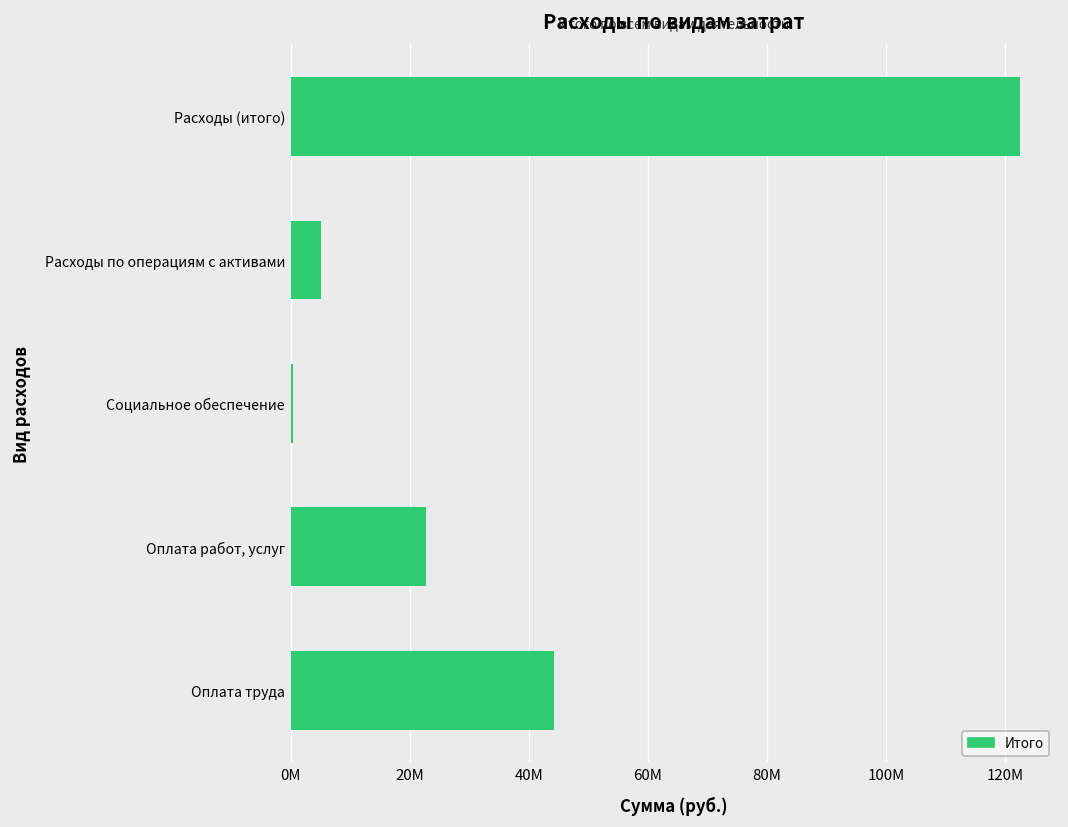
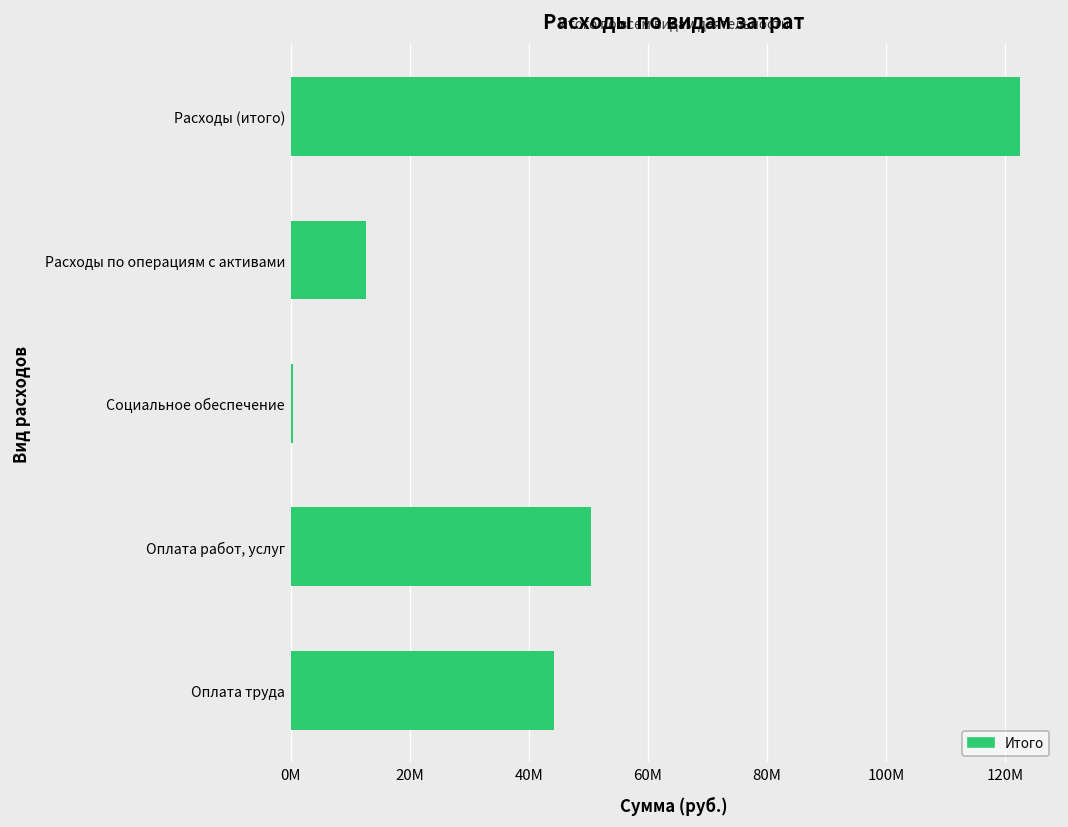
  {
    "Расходы (итого)": 122000000,
-   "Расходы по операциям с активами": 5000000,
-   "Оплата работ, услуг": 23000000,
+   "Расходы по операциям с активами": 13000000,
+   "Оплата работ, услуг": 50000000,
    "Оплата труда": 44000000
  }
